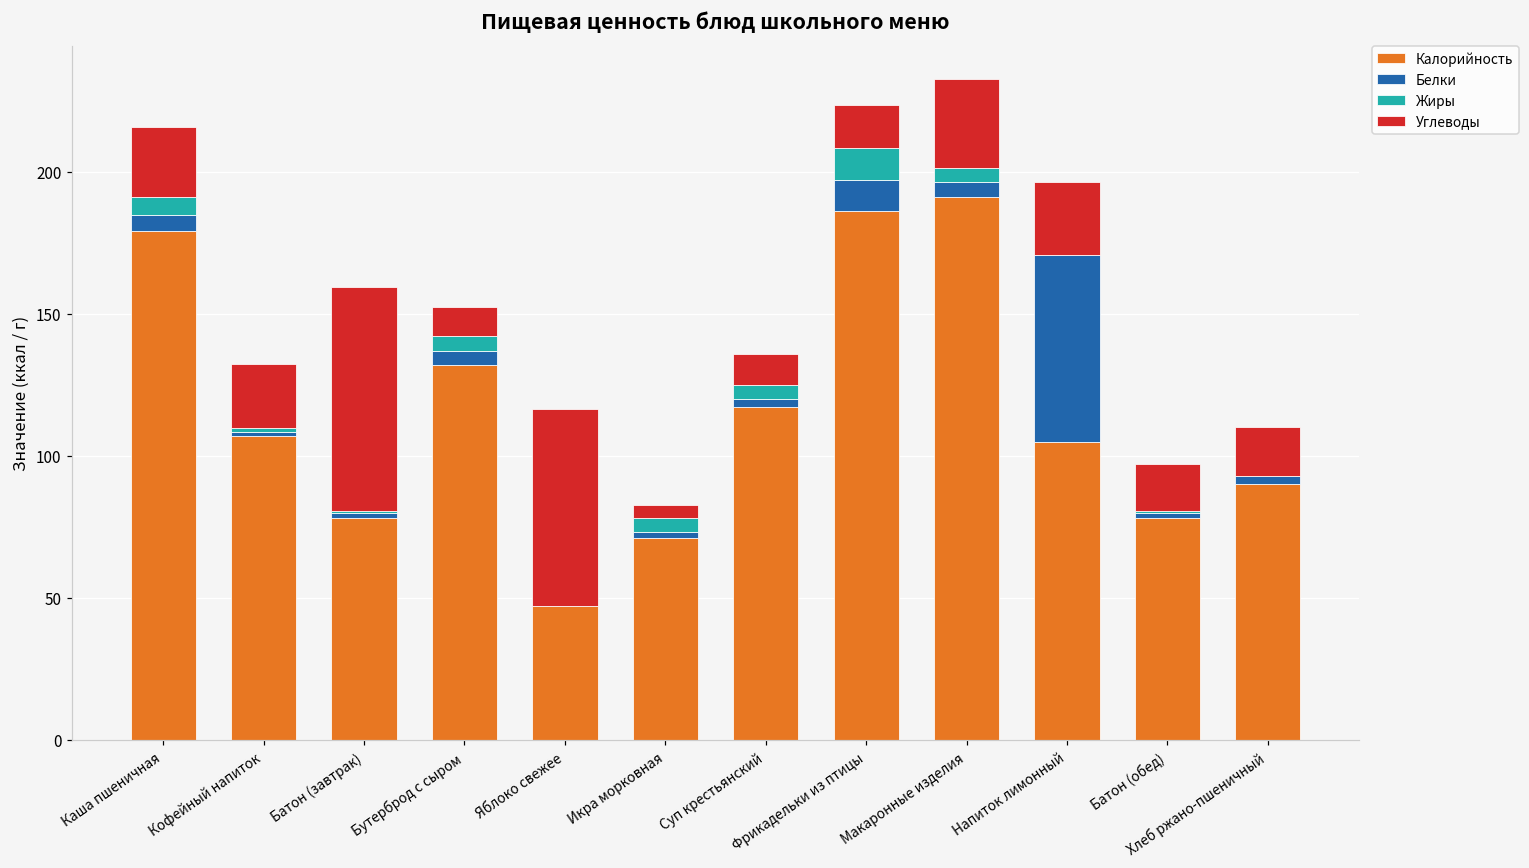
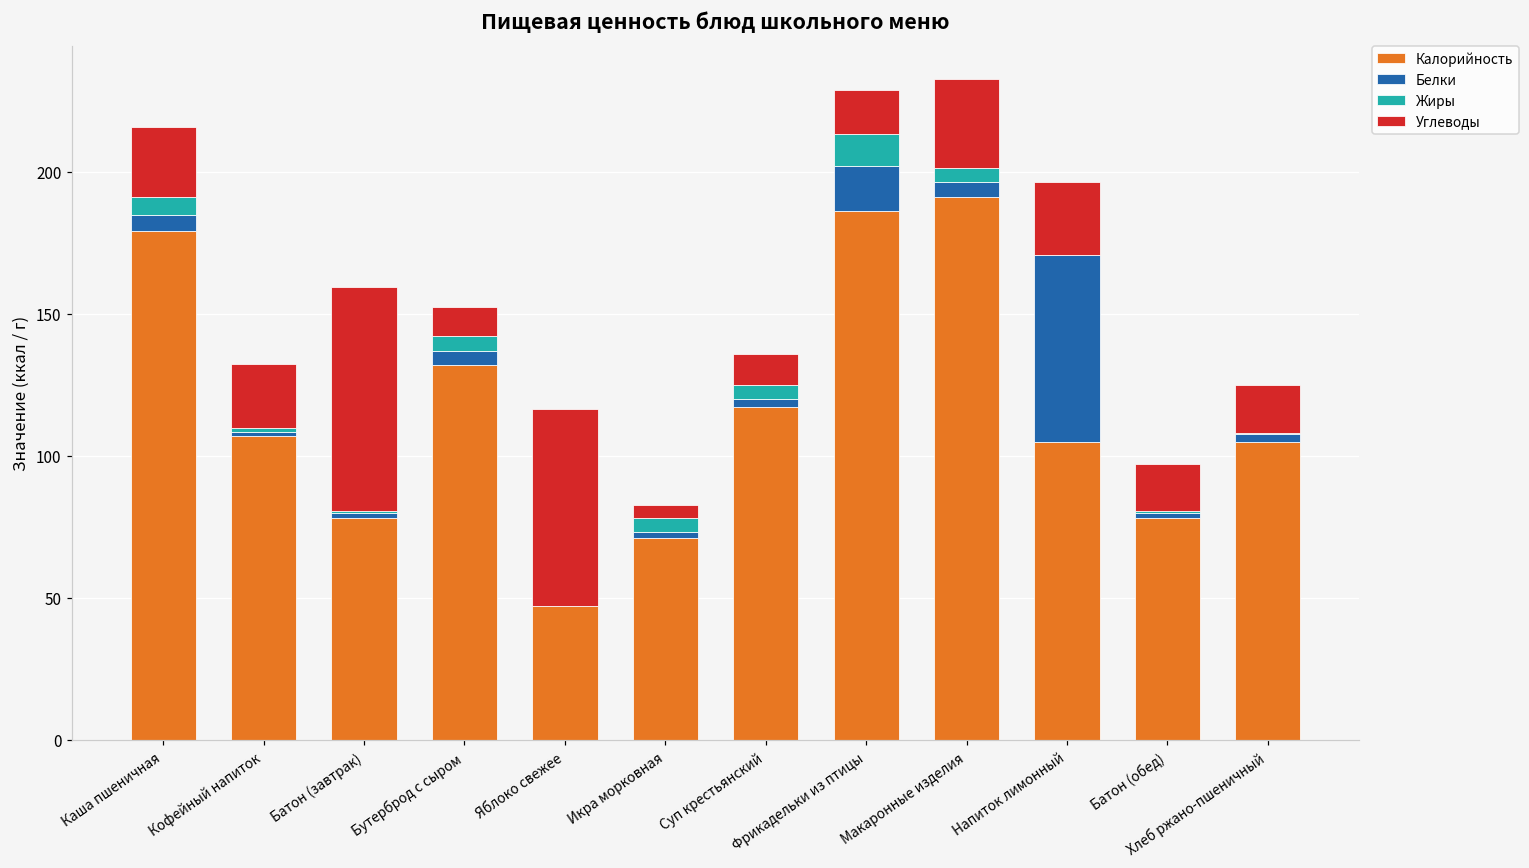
  {
    "Калорийность": {
      "Каша пшеничная": 179,
      "Кофейный напиток": 107,
      "Батон (завтрак)": 78,
      "Бутерброд с сыром": 132,
      "Яблоко свежее": 47,
      "Икра морковная": 71,
      "Суп крестьянский": 117,
      "Фрикадельки из птицы": 186,
      "Макаронные изделия": 191,
      "Напиток лимонный": 105,
      "Батон (обед)": 78,
-     "Хлеб ржано-пшеничный": 90
+     "Хлеб ржано-пшеничный": 105
    },
    "Белки": {
      "Каша пшеничная": 6,
      "Кофейный напиток": 2,
      "Батон (завтрак)": 2,
      "Бутерброд с сыром": 5,
      "Яблоко свежее": 0,
      "Икра морковная": 2,
      "Суп крестьянский": 3,
-     "Фрикадельки из птицы": 11,
+     "Фрикадельки из птицы": 16,
      "Макаронные изделия": 6,
      "Напиток лимонный": 66,
      "Батон (обед)": 2,
      "Хлеб ржано-пшеничный": 3
    },
    "Жиры": {
      "Каша пшеничная": 6,
      "Кофейный напиток": 1,
      "Бутерброд с сыром": 5,
      "Яблоко свежее": 0,
      "Икра морковная": 5,
      "Суп крестьянский": 5,
      "Фрикадельки из птицы": 11,
      "Макаронные изделия": 5,
      "Напиток лимонный": 0
    },
    "Углеводы": {
      "Каша пшеничная": 25,
      "Кофейный напиток": 22,
      "Батон (завтрак)": 79,
      "Бутерброд с сыром": 10,
      "Яблоко свежее": 70,
      "Икра морковная": 5,
      "Суп крестьянский": 11,
      "Фрикадельки из птицы": 15,
      "Макаронные изделия": 31,
      "Напиток лимонный": 26,
      "Батон (обед)": 16,
      "Хлеб ржано-пшеничный": 17
    }
  }
